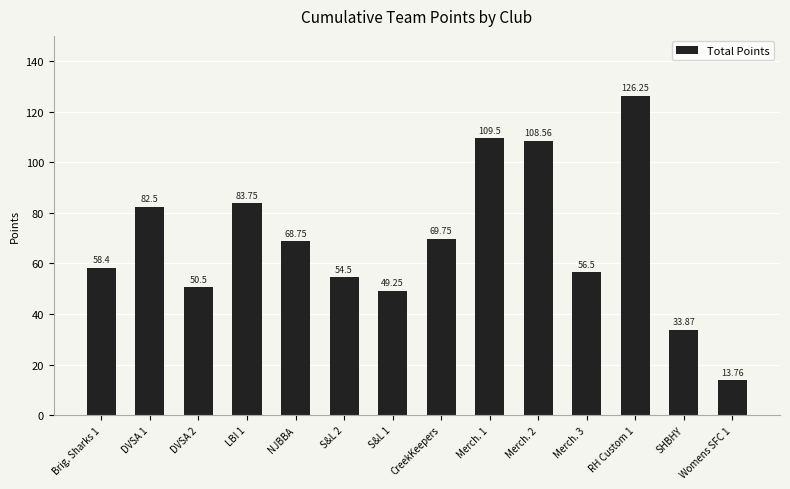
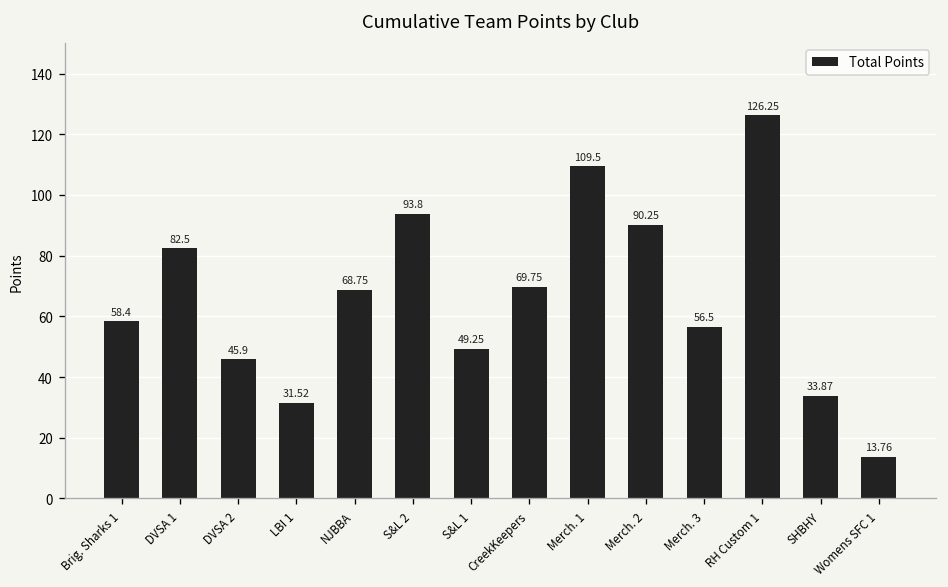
  {
    "Brig. Sharks 1": 58.4,
    "DVSA 1": 82.5,
-   "DVSA 2": 50.5,
-   "LBI 1": 83.75,
+   "DVSA 2": 45.9,
+   "LBI 1": 31.52,
    "NJBBA": 68.75,
-   "S&L 2": 54.5,
+   "S&L 2": 93.8,
    "S&L 1": 49.25,
    "CreekKeepers": 69.75,
    "Merch. 1": 109.5,
-   "Merch. 2": 108.56,
+   "Merch. 2": 90.25,
    "Merch. 3": 56.5,
    "RH Custom 1": 126.25,
    "SHBHY": 33.87,
    "Womens SFC 1": 13.76
  }
